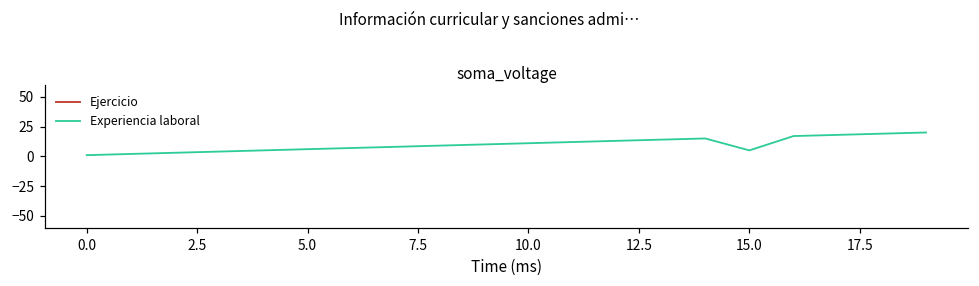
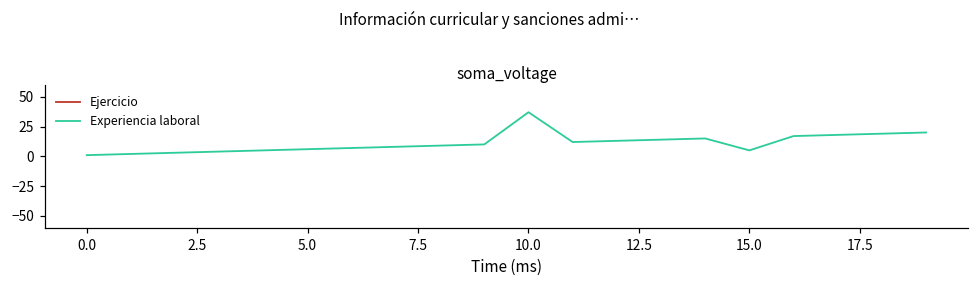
  {
    "Experiencia laboral": {
      "0.0": 1,
      "5.0": 6,
-     "10.0": 11,
+     "10.0": 37,
      "15.0": 5
    }
  }
